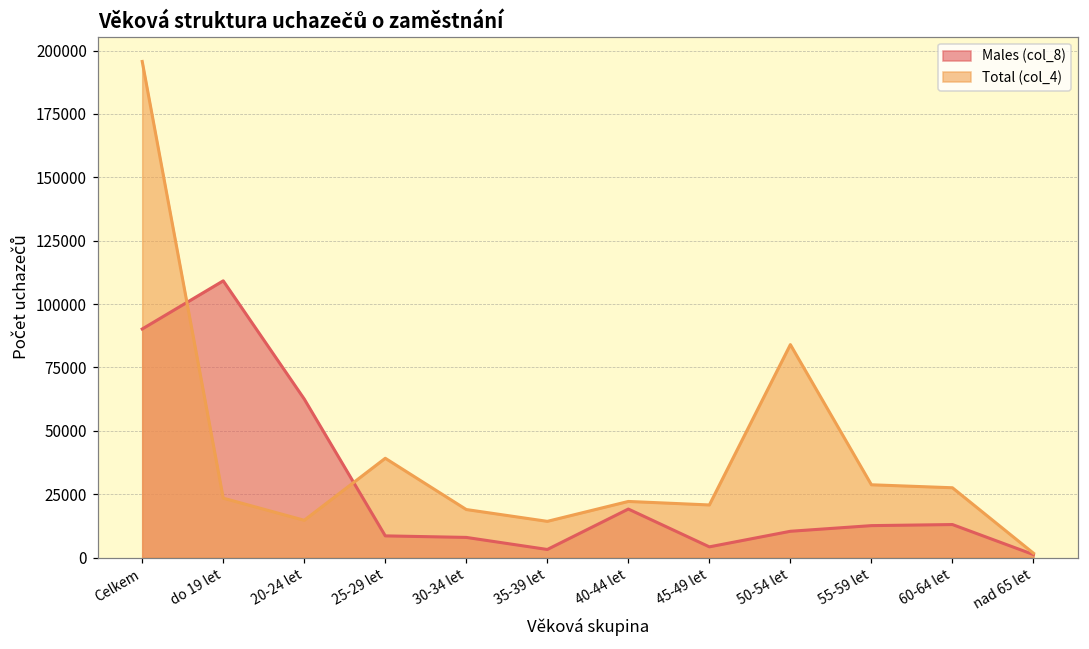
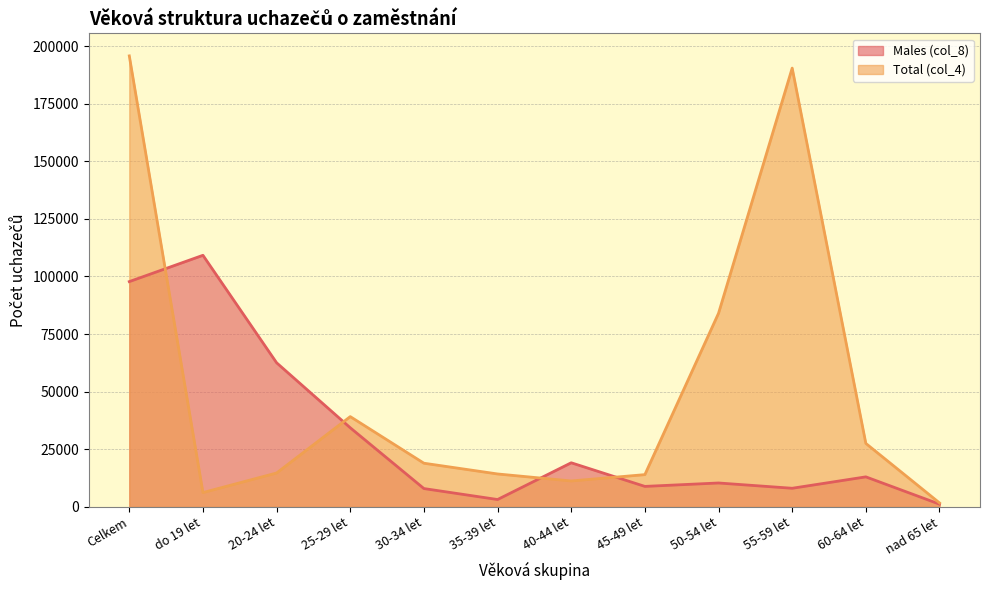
  {
    "Males (col_8)": {
-     "Celkem": 90000,
+     "Celkem": 98000,
      "do 19 let": 109000,
      "20-24 let": 63000,
-     "25-29 let": 9000,
+     "25-29 let": 34000,
      "30-34 let": 8000,
      "35-39 let": 3000,
      "40-44 let": 19000,
-     "45-49 let": 4000,
+     "45-49 let": 9000,
      "50-54 let": 10000,
-     "55-59 let": 13000,
+     "55-59 let": 8000,
      "60-64 let": 13000
    },
    "Total (col_4)": {
      "Celkem": 196000,
-     "do 19 let": 23000,
+     "do 19 let": 6000,
      "20-24 let": 15000,
      "25-29 let": 39000,
      "30-34 let": 19000,
      "35-39 let": 14000,
-     "40-44 let": 22000,
-     "45-49 let": 21000,
+     "40-44 let": 11000,
+     "45-49 let": 14000,
      "50-54 let": 84000,
-     "55-59 let": 29000,
+     "55-59 let": 190000,
      "60-64 let": 28000
    }
  }
